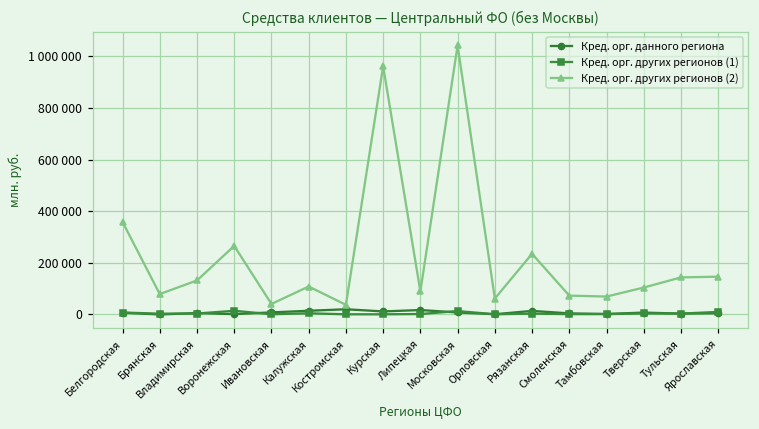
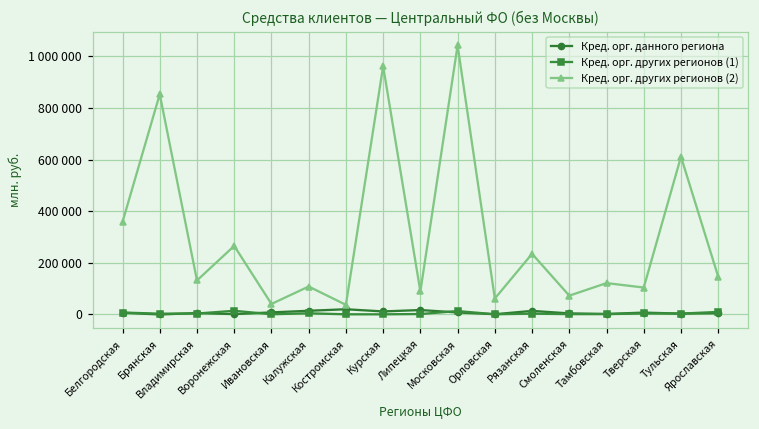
  {
    "Кред. орг. других регионов (2)": {
      "Белгородская": 360000,
-     "Брянская": 80000,
+     "Брянская": 850000,
      "Владимирская": 130000,
      "Воронежская": 270000,
      "Ивановская": 40000,
      "Калужская": 110000,
      "Костромская": 40000,
      "Курская": 960000,
      "Липецкая": 90000,
      "Московская": 1040000,
      "Орловская": 60000,
      "Рязанская": 230000,
      "Смоленская": 70000,
-     "Тамбовская": 70000,
+     "Тамбовская": 120000,
      "Тверская": 100000,
-     "Тульская": 140000,
+     "Тульская": 610000,
      "Ярославская": 150000
    }
  }
